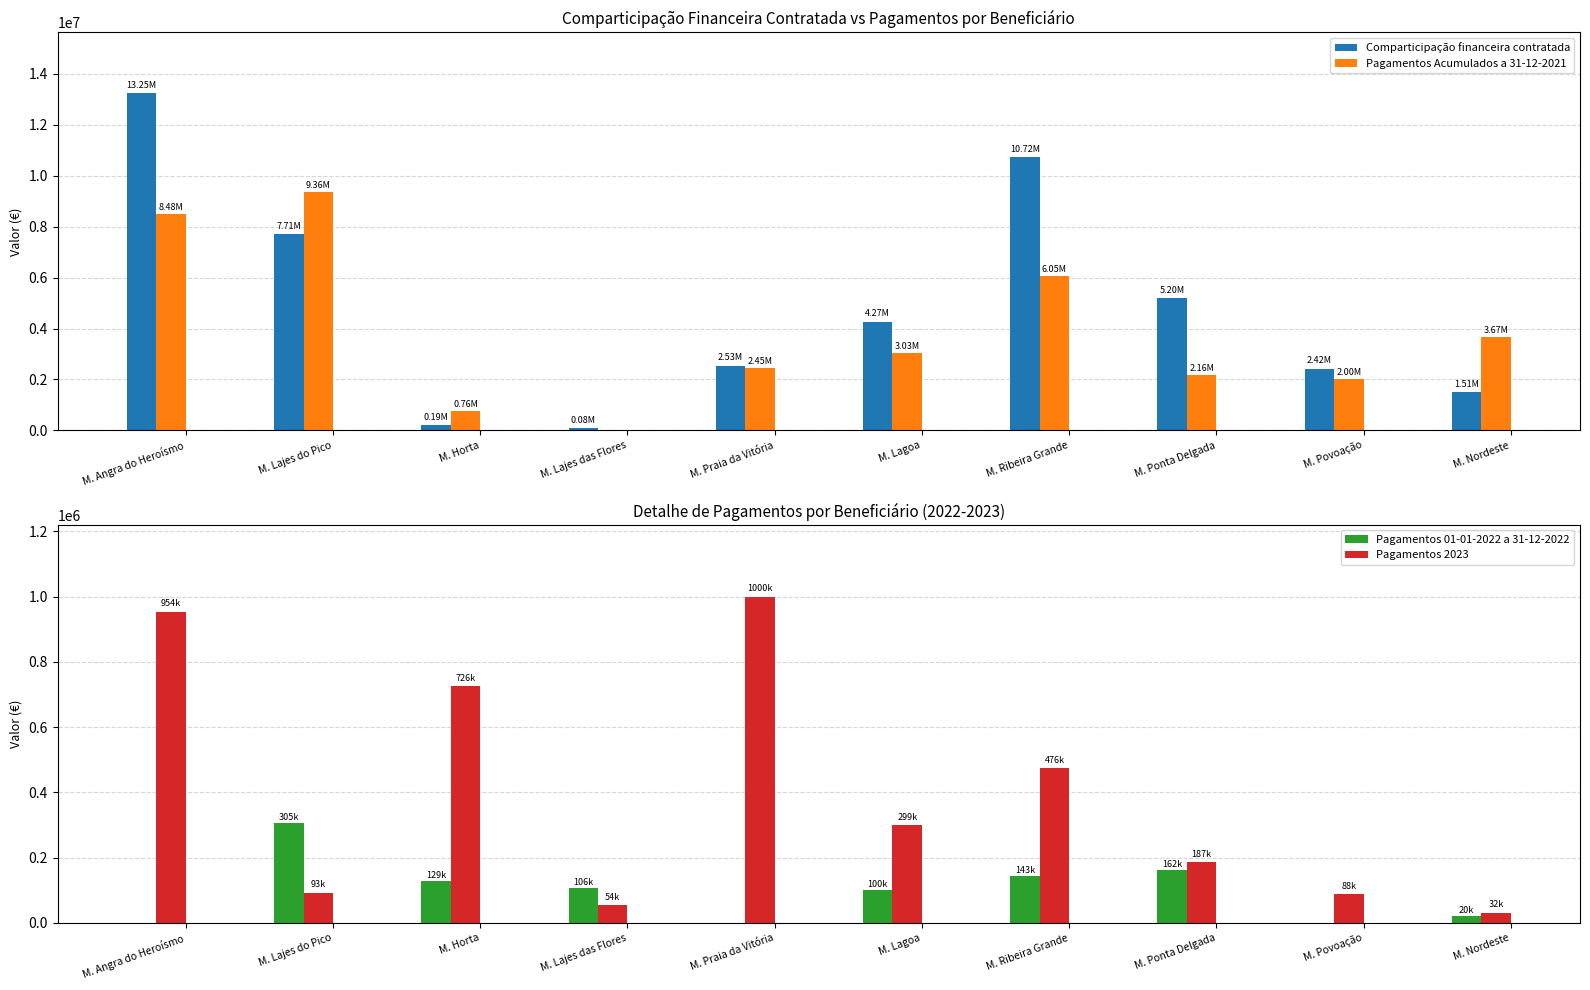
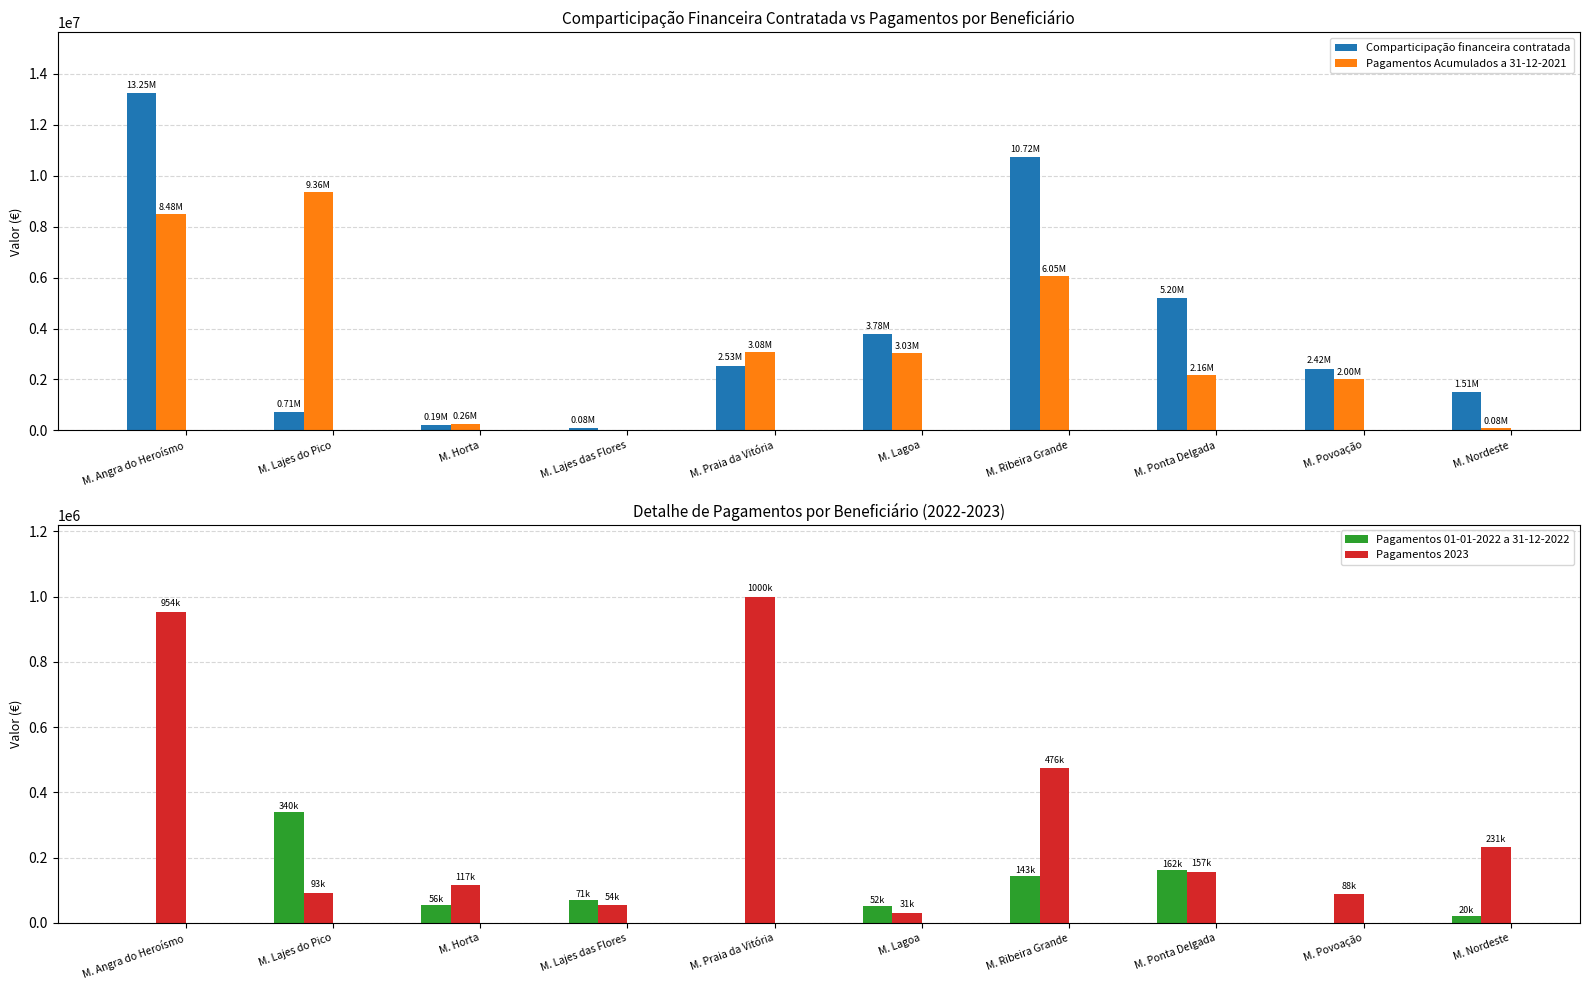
  {
    "Comparticipação Financeira Contratada vs Pagamentos por Beneficiário": {
      "Comparticipação financeira contratada": {
        "M. Angra do Heroísmo": "13.25M",
-       "M. Lajes do Pico": "7.71M",
+       "M. Lajes do Pico": "0.71M",
        "M. Horta": "0.19M",
        "M. Lajes das Flores": "0.08M",
        "M. Praia da Vitória": "2.53M",
-       "M. Lagoa": "4.27M",
+       "M. Lagoa": "3.78M",
        "M. Ribeira Grande": "10.72M",
        "M. Ponta Delgada": "5.20M",
        "M. Povoação": "2.42M",
        "M. Nordeste": "1.51M"
      },
      "Pagamentos Acumulados a 31-12-2021": {
        "M. Angra do Heroísmo": "8.48M",
        "M. Lajes do Pico": "9.36M",
-       "M. Horta": "0.76M",
-       "M. Praia da Vitória": "2.45M",
+       "M. Horta": "0.26M",
+       "M. Praia da Vitória": "3.08M",
        "M. Lagoa": "3.03M",
        "M. Ribeira Grande": "6.05M",
        "M. Ponta Delgada": "2.16M",
        "M. Povoação": "2.00M",
-       "M. Nordeste": "3.67M"
+       "M. Nordeste": "0.08M"
      }
    },
    "Detalhe de Pagamentos por Beneficiário (2022-2023)": {
      "Pagamentos 01-01-2022 a 31-12-2022": {
-       "M. Lajes do Pico": "305k",
-       "M. Horta": "129k",
-       "M. Lajes das Flores": "106k",
-       "M. Lagoa": "100k",
+       "M. Lajes do Pico": "340k",
+       "M. Horta": "56k",
+       "M. Lajes das Flores": "71k",
+       "M. Lagoa": "52k",
        "M. Ribeira Grande": "143k",
        "M. Ponta Delgada": "162k",
        "M. Nordeste": "20k"
      },
      "Pagamentos 2023": {
        "M. Angra do Heroísmo": "954k",
        "M. Lajes do Pico": "93k",
-       "M. Horta": "726k",
+       "M. Horta": "117k",
        "M. Lajes das Flores": "54k",
        "M. Praia da Vitória": "1000k",
-       "M. Lagoa": "299k",
+       "M. Lagoa": "31k",
        "M. Ribeira Grande": "476k",
-       "M. Ponta Delgada": "187k",
+       "M. Ponta Delgada": "157k",
        "M. Povoação": "88k",
-       "M. Nordeste": "32k"
+       "M. Nordeste": "231k"
      }
    }
  }
